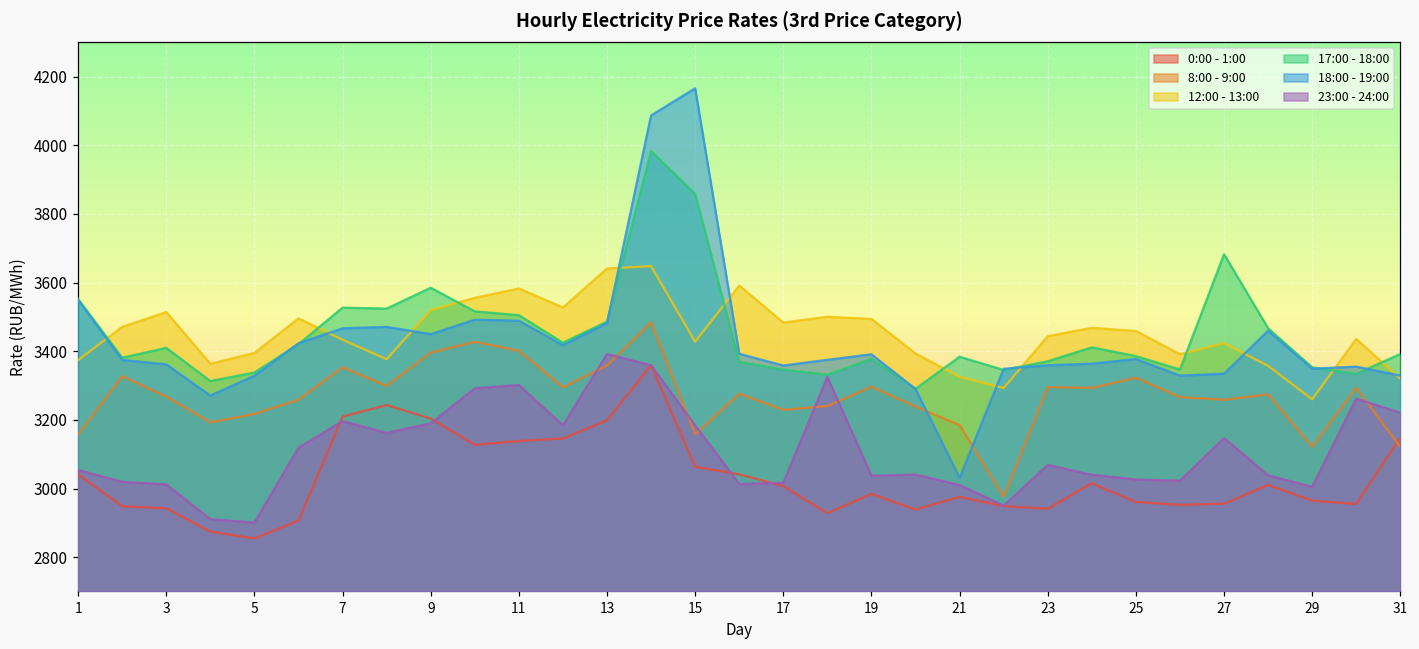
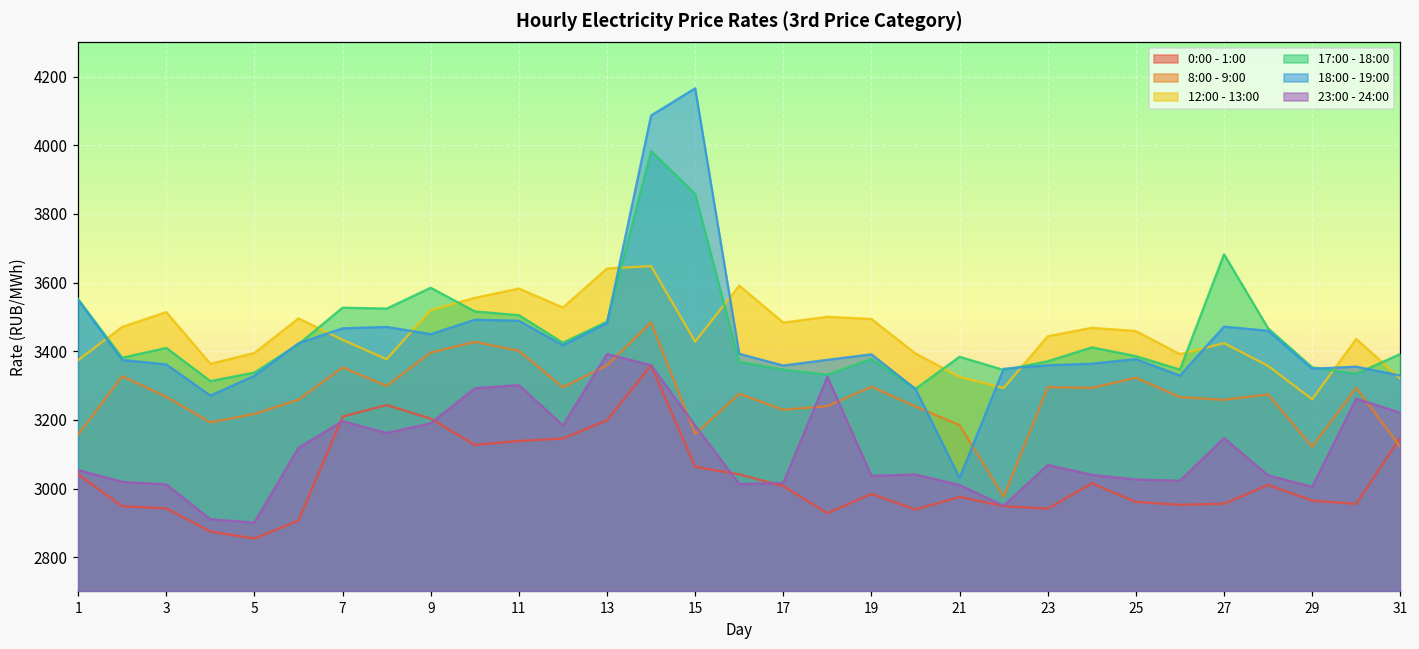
  {
    "17:00 - 18:00": {
      "3": 3410,
      "5": 3340,
      "7": 3530,
      "9": 3580,
      "11": 3500,
      "15": 3860,
      "17": 3350,
      "19": 3380,
      "21": 3380,
      "23": 3370,
      "25": 3390,
      "27": 3680,
      "31": 3390
    },
    "18:00 - 19:00": {
      "3": 3360,
      "5": 3330,
      "7": 3470,
      "9": 3450,
      "11": 3490,
      "15": 4170,
      "17": 3360,
      "19": 3390,
      "21": 3030,
      "23": 3360,
      "25": 3380,
-     "27": 3330,
+     "27": 3470,
      "31": 3330
    },
    "23:00 - 24:00": {
      "1": 3050,
      "3": 3010,
      "5": 2900,
      "7": 3200,
      "9": 3190,
      "11": 3300,
      "13": 3390,
      "15": 3180,
      "17": 3020,
      "19": 3040,
      "21": 3010,
      "23": 3070,
      "25": 3030,
      "27": 3150,
      "29": 3010,
      "31": 3220
    }
  }
